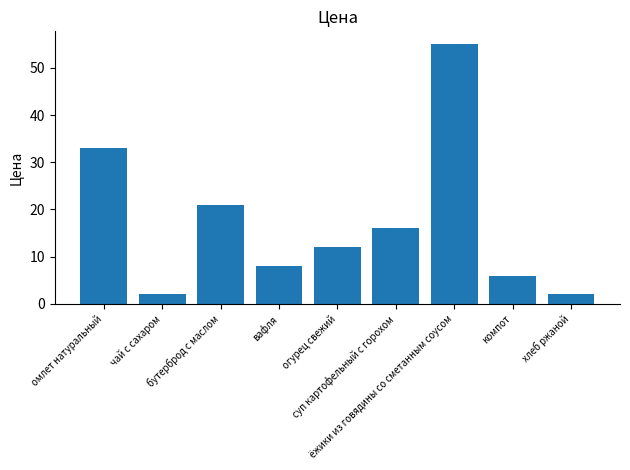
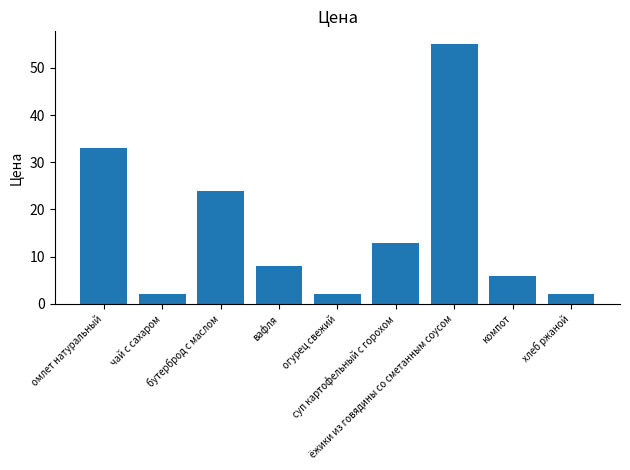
  {
    "омлет натуральный": 33,
    "чай с сахаром": 2,
-   "бутерброд с маслом": 21,
+   "бутерброд с маслом": 24,
    "вафля": 8,
-   "огурец свежий": 12,
-   "суп картофельный с горохом": 16,
+   "огурец свежий": 2,
+   "суп картофельный с горохом": 13,
    "ёжики из говядины со сметанным соусом": 55,
    "компот": 6,
    "хлеб ржаной": 2
  }
